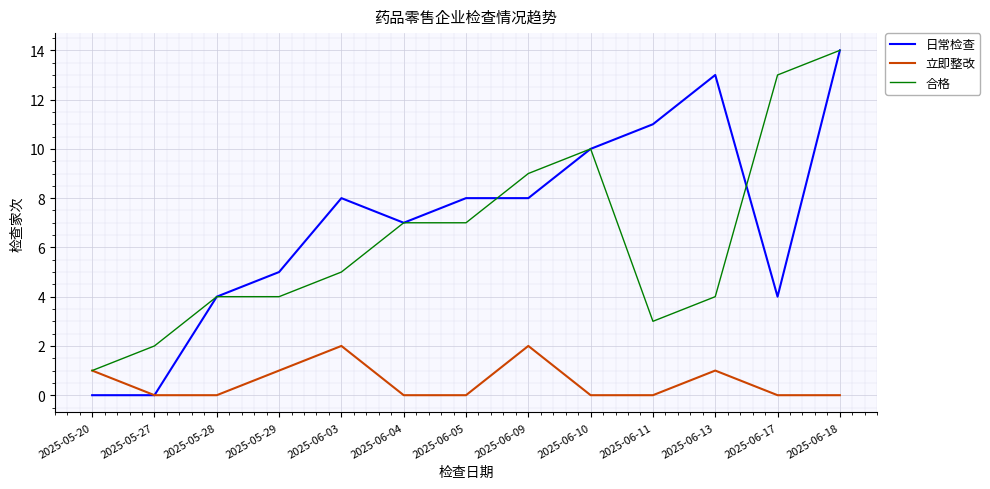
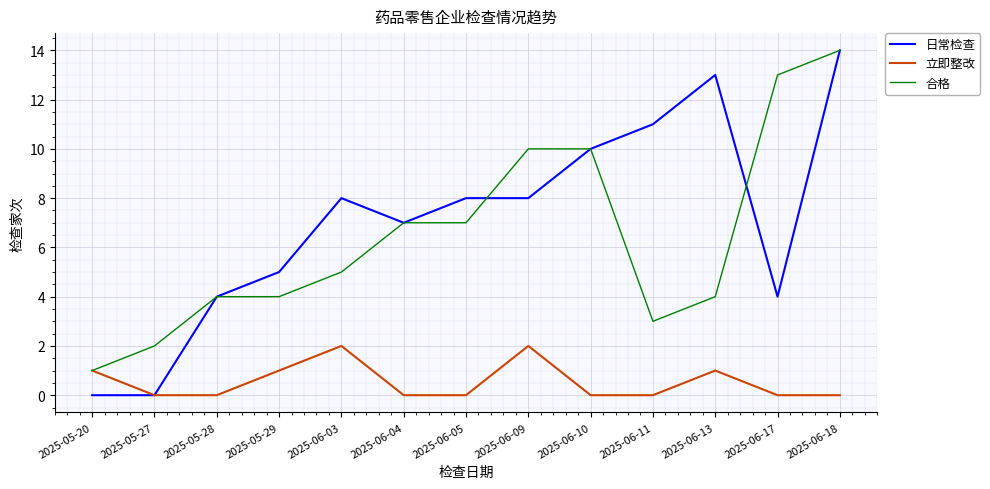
  {
    "日常检查": {
      "2025-05-20": 0,
      "2025-05-29": 5,
      "2025-06-03": 8,
      "2025-06-05": 8,
      "2025-06-09": 8,
      "2025-06-11": 11,
      "2025-06-13": 13,
      "2025-06-17": 4
    },
    "立即整改": {
      "2025-05-28": 0,
      "2025-05-29": 1,
      "2025-06-03": 2,
      "2025-06-04": 0,
      "2025-06-05": 0,
      "2025-06-09": 2,
      "2025-06-10": 0,
      "2025-06-11": 0,
      "2025-06-13": 1,
      "2025-06-17": 0,
      "2025-06-18": 0
    },
    "合格": {
      "2025-05-27": 2,
      "2025-05-29": 4,
      "2025-06-03": 5,
      "2025-06-05": 7,
-     "2025-06-09": 9,
+     "2025-06-09": 10,
      "2025-06-11": 3,
      "2025-06-13": 4,
      "2025-06-17": 13
    }
  }
